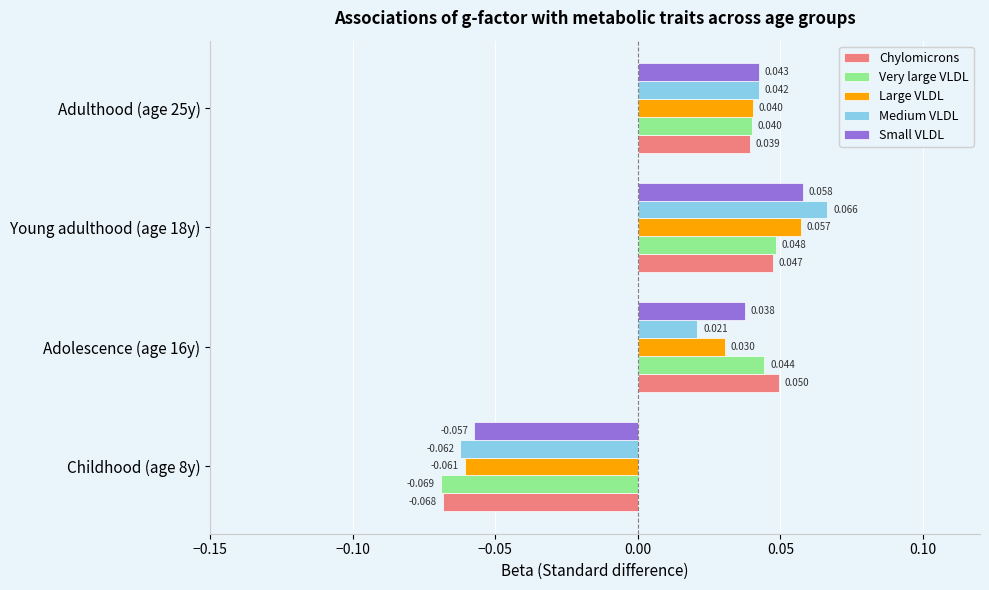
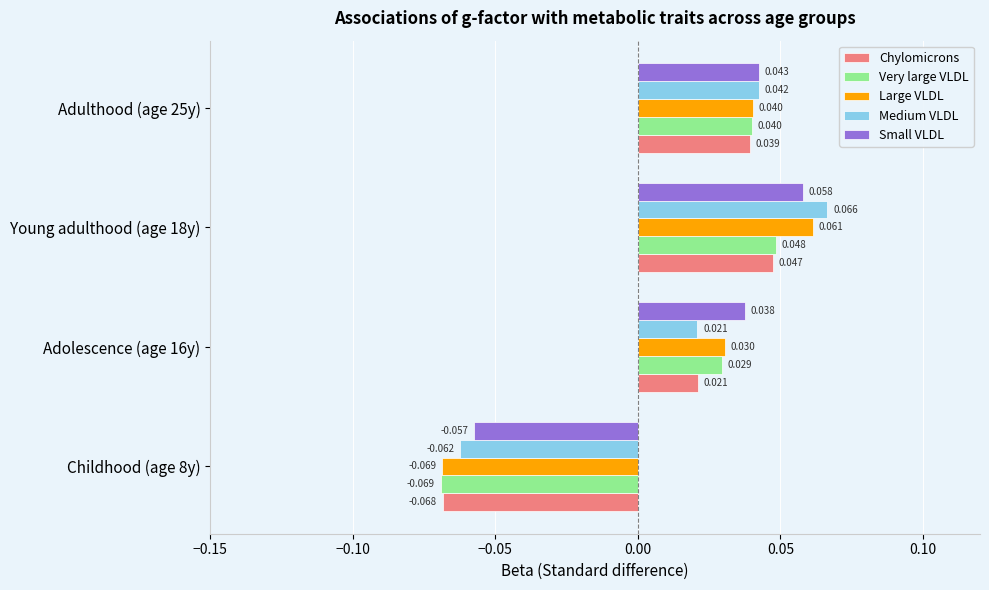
  {
    "Chylomicrons": {
      "Adulthood (age 25y)": 0.039,
      "Young adulthood (age 18y)": 0.047,
-     "Adolescence (age 16y)": 0.050,
+     "Adolescence (age 16y)": 0.021,
      "Childhood (age 8y)": -0.068
    },
    "Very large VLDL": {
      "Adulthood (age 25y)": 0.040,
      "Young adulthood (age 18y)": 0.048,
-     "Adolescence (age 16y)": 0.044,
+     "Adolescence (age 16y)": 0.029,
      "Childhood (age 8y)": -0.069
    },
    "Large VLDL": {
      "Adulthood (age 25y)": 0.040,
-     "Young adulthood (age 18y)": 0.057,
+     "Young adulthood (age 18y)": 0.061,
      "Adolescence (age 16y)": 0.030,
-     "Childhood (age 8y)": -0.061
+     "Childhood (age 8y)": -0.069
    },
    "Medium VLDL": {
      "Adulthood (age 25y)": 0.042,
      "Young adulthood (age 18y)": 0.066,
      "Adolescence (age 16y)": 0.021,
      "Childhood (age 8y)": -0.062
    },
    "Small VLDL": {
      "Adulthood (age 25y)": 0.043,
      "Young adulthood (age 18y)": 0.058,
      "Adolescence (age 16y)": 0.038,
      "Childhood (age 8y)": -0.057
    }
  }
